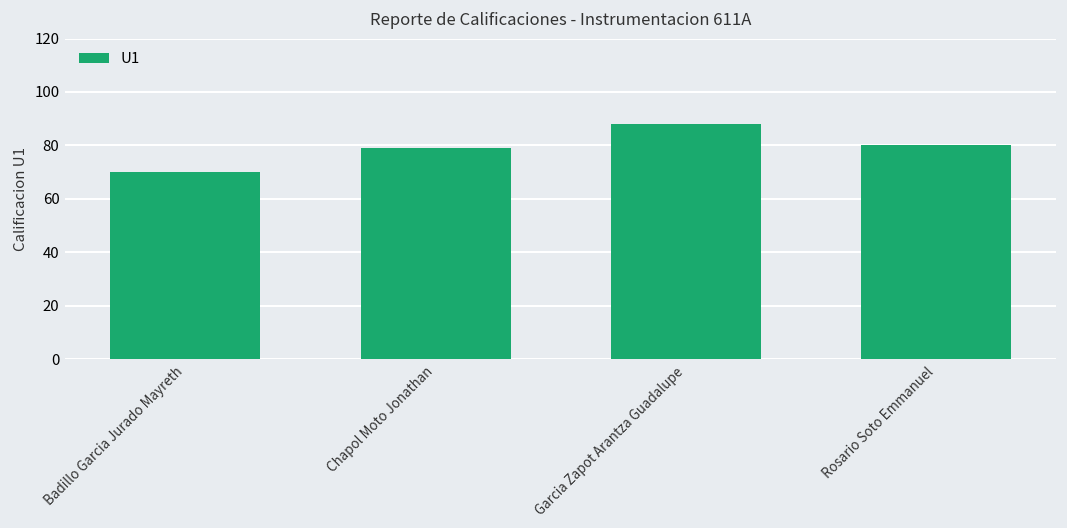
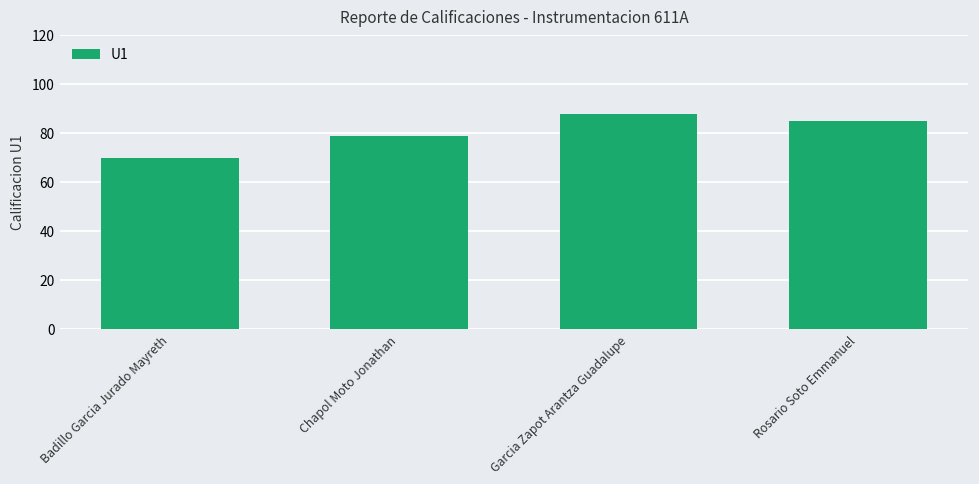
  {
    "Badillo Garcia Jurado Mayreth": 70,
    "Chapol Moto Jonathan": 79,
    "Garcia Zapot Arantza Guadalupe": 88,
-   "Rosario Soto Emmanuel": 80
+   "Rosario Soto Emmanuel": 85
  }
